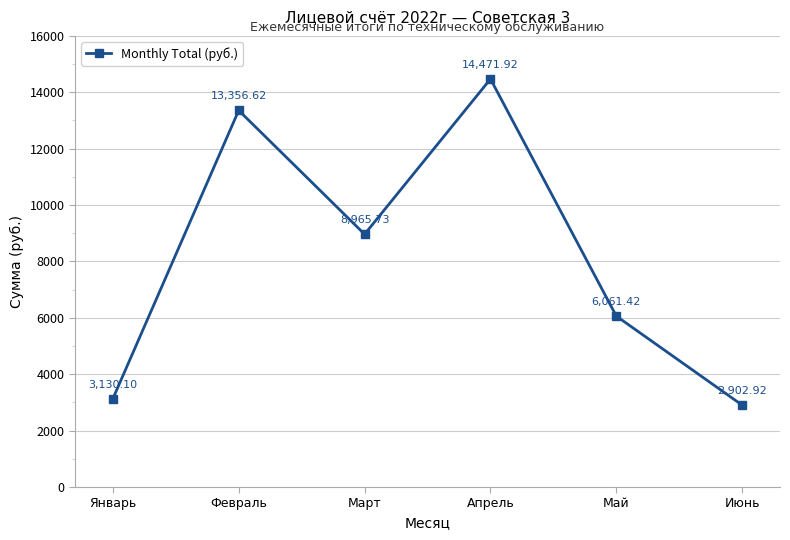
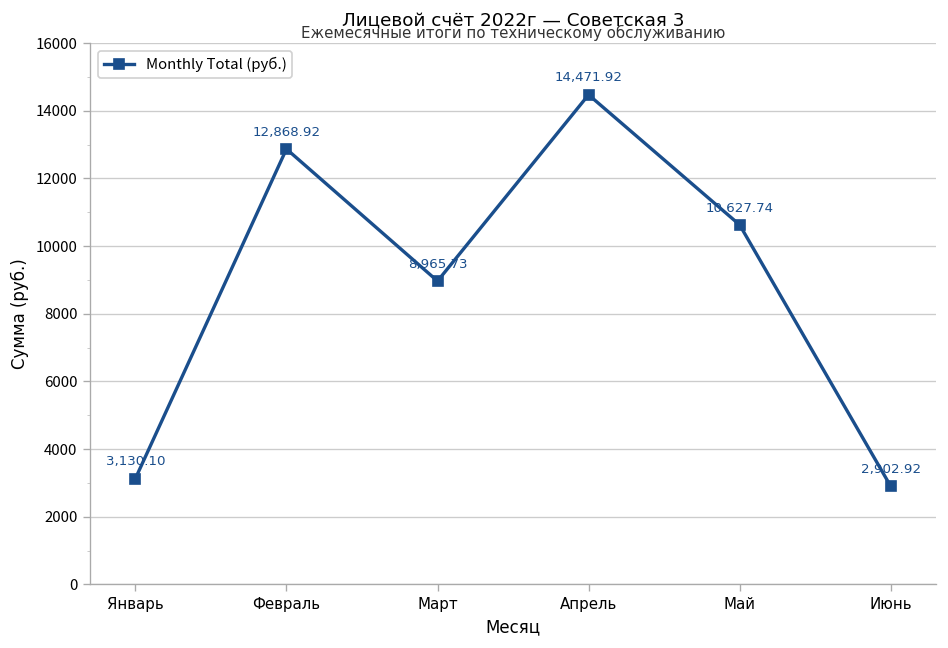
  {
    "Январь": "3,130.10",
-   "Февраль": "13,356.62",
+   "Февраль": "12,868.92",
    "Март": "8,965.73",
    "Апрель": "14,471.92",
-   "Май": "6,061.42",
+   "Май": "10,627.74",
    "Июнь": "2,902.92"
  }
